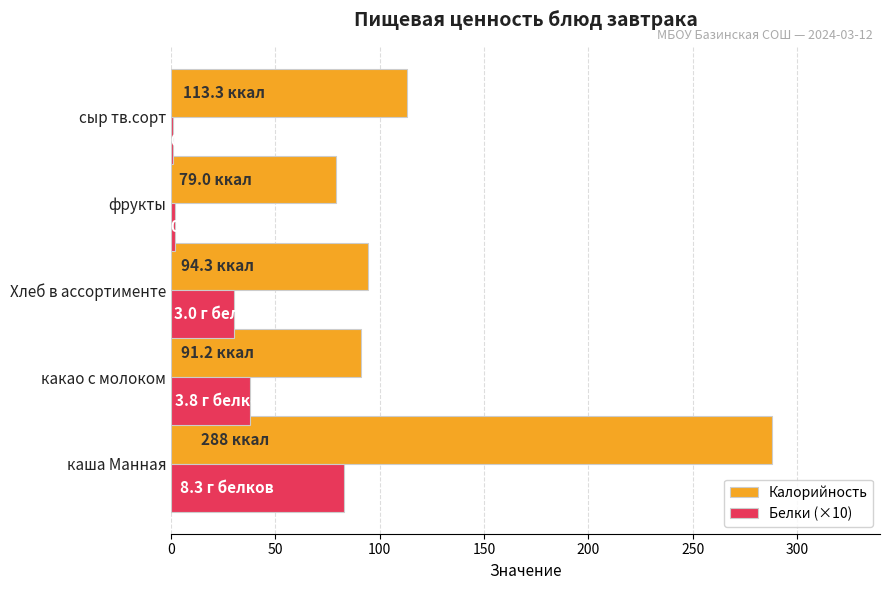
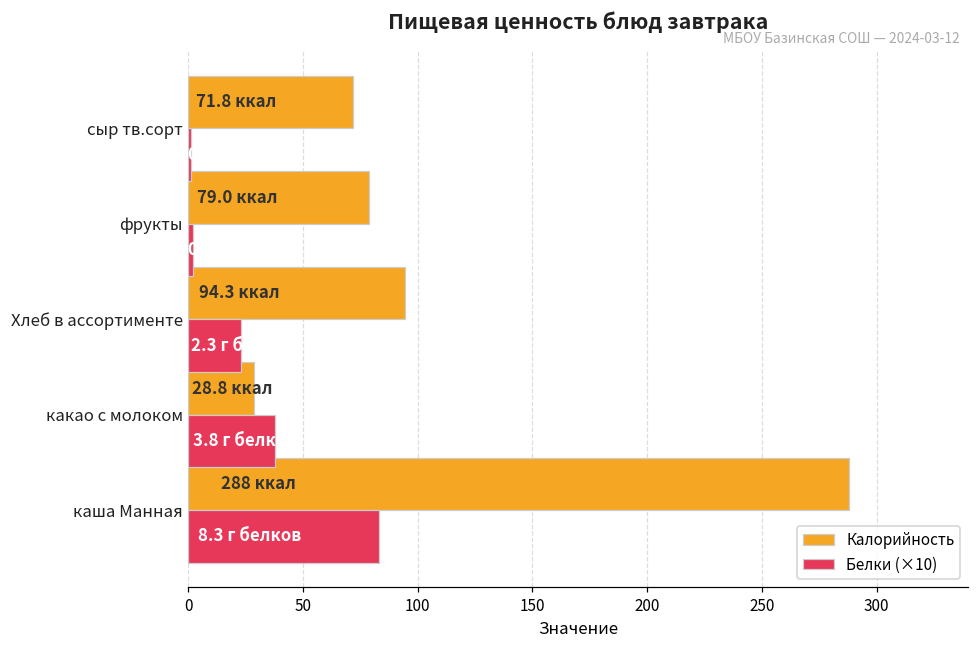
  {
    "Калорийность": {
-     "сыр тв.сорт": 113.3,
+     "сыр тв.сорт": 71.8,
      "фрукты": 79.0,
      "Хлеб в ассортименте": 94.3,
-     "какао с молоком": 91.2,
+     "какао с молоком": 28.8,
      "каша Манная": 288
    },
    "Белки (×10)": {
      "фрукты": 2,
-     "Хлеб в ассортименте": 30
+     "Хлеб в ассортименте": 23
    }
  }
